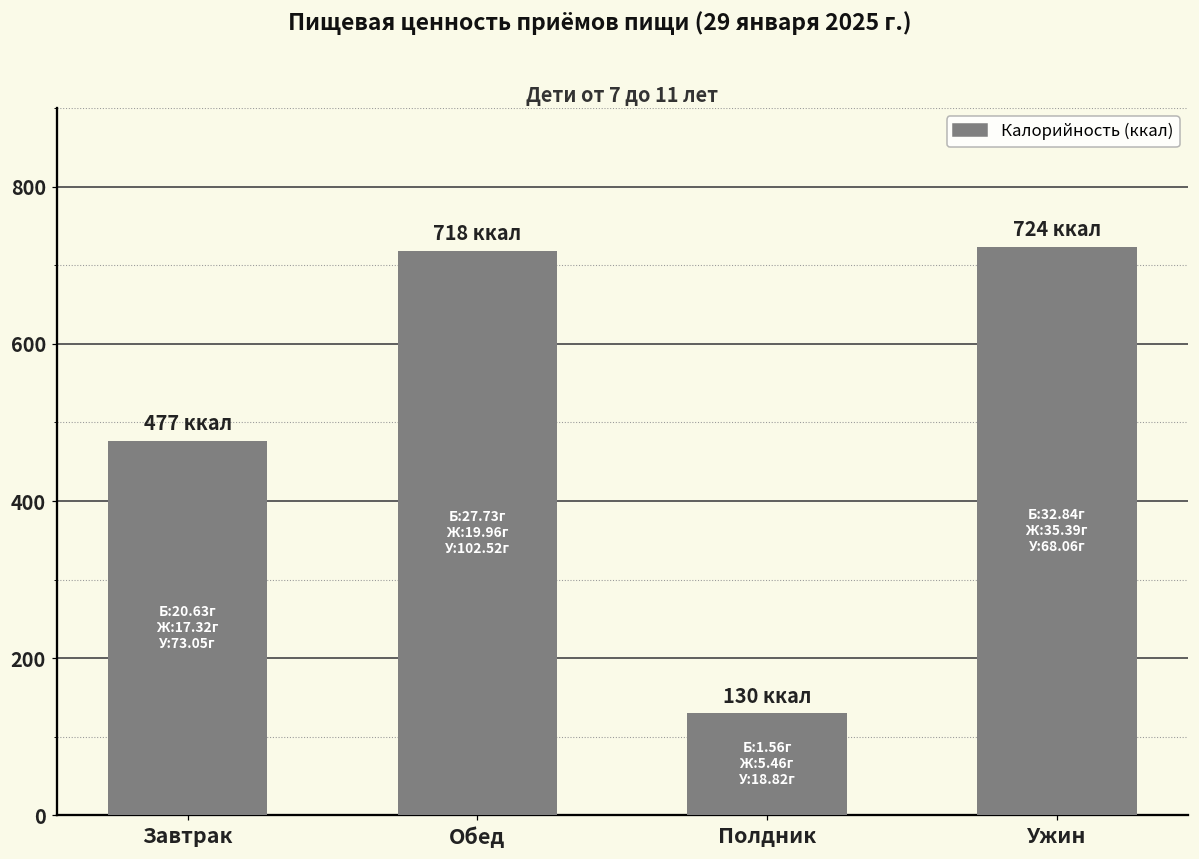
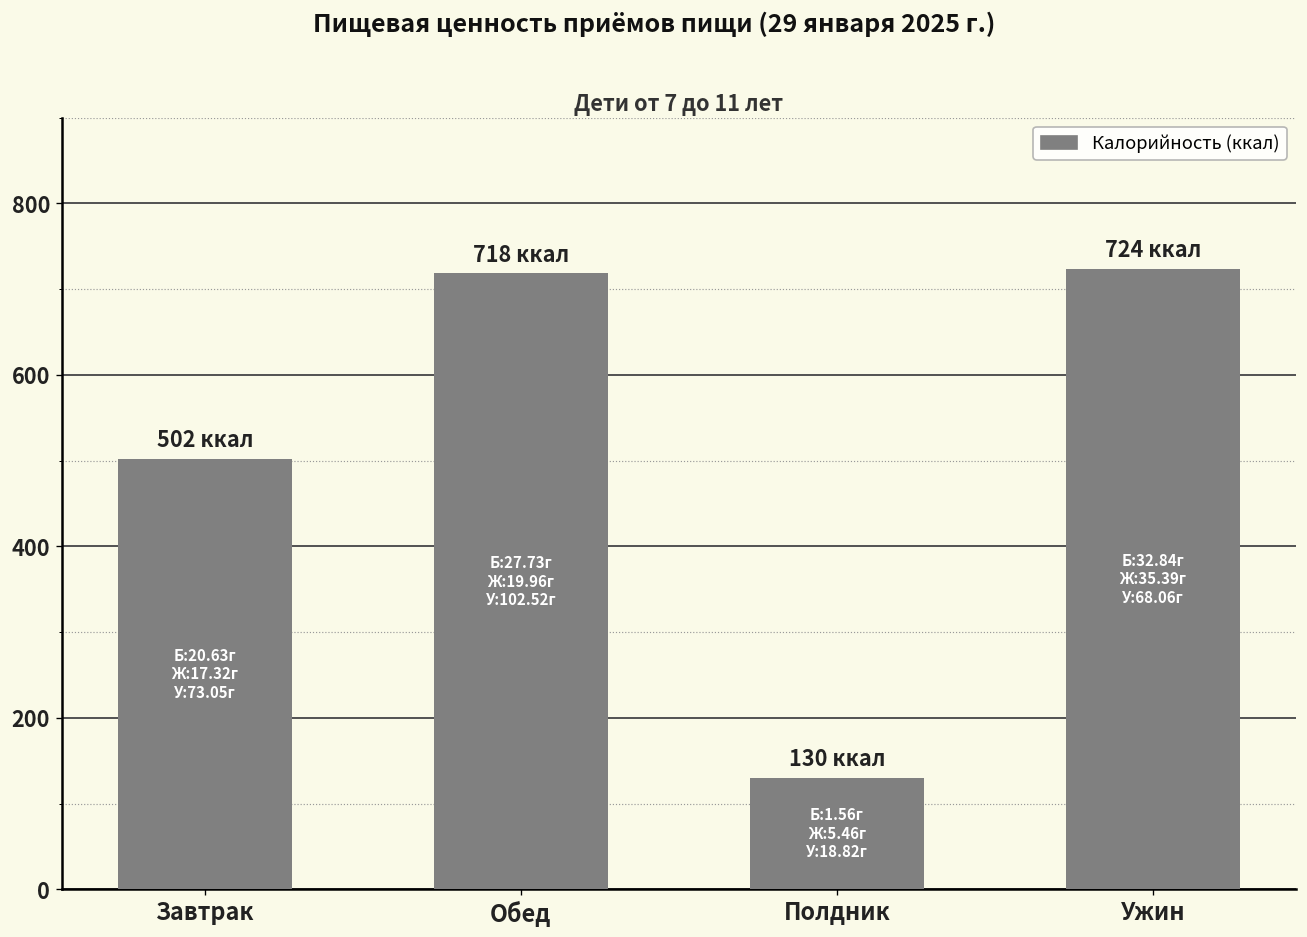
  {
-   "Завтрак": 477,
+   "Завтрак": 502,
    "Обед": 718,
    "Полдник": 130,
    "Ужин": 724
  }
